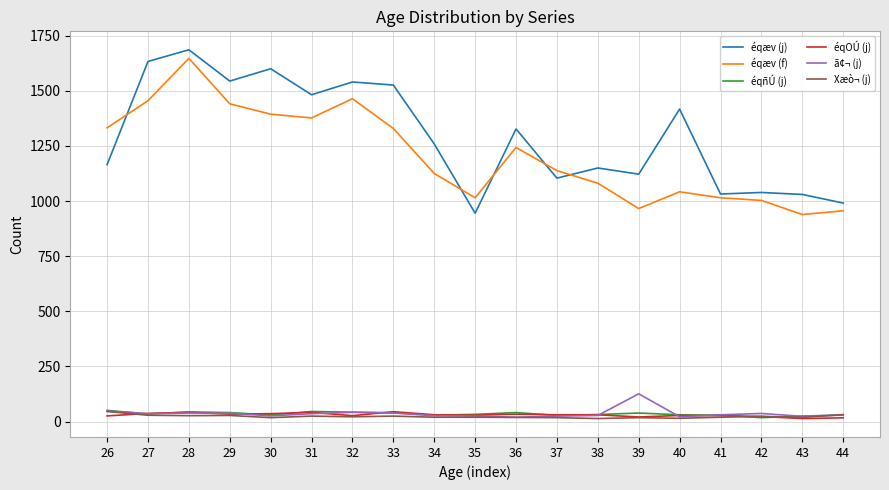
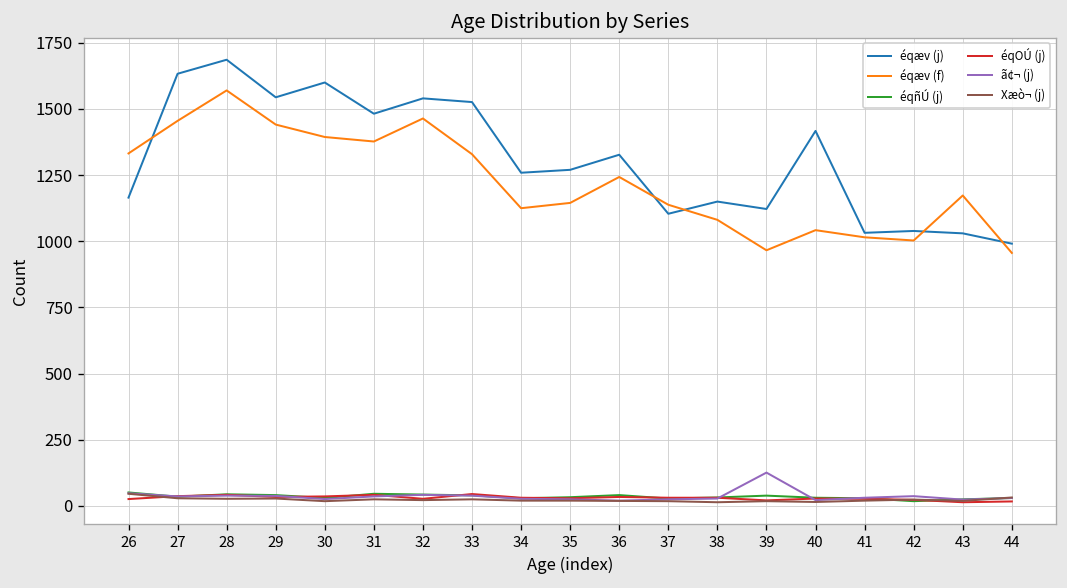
  {
    "éqæv (j)": {
      "26": 1170,
      "27": 1630,
      "28": 1690,
      "29": 1540,
      "30": 1600,
      "31": 1480,
      "32": 1540,
      "33": 1530,
      "34": 1260,
-     "35": 950,
+     "35": 1270,
      "36": 1330,
      "37": 1100,
      "38": 1150,
      "39": 1120,
      "40": 1420,
      "41": 1030,
      "42": 1040,
      "43": 1030,
      "44": 990
    },
    "éqæv (f)": {
      "26": 1330,
      "27": 1460,
-     "28": 1650,
+     "28": 1570,
      "29": 1440,
      "30": 1390,
      "31": 1380,
      "32": 1460,
      "33": 1330,
      "34": 1130,
-     "35": 1020,
+     "35": 1150,
      "36": 1240,
      "37": 1140,
      "38": 1080,
      "39": 970,
      "40": 1040,
      "41": 1020,
      "42": 1000,
-     "43": 940,
+     "43": 1170,
      "44": 960
    },
    "éqñÚ (j)": {
      "39": 40
    },
    "éqOÚ (j)": {
      "26": 30,
      "44": 20
    },
    "ã¢¬ (j)": {
      "39": 130,
      "42": 40
    },
    "Xæò¬ (j)": {
      "28": 30,
      "33": 30,
      "38": 10
    }
  }
